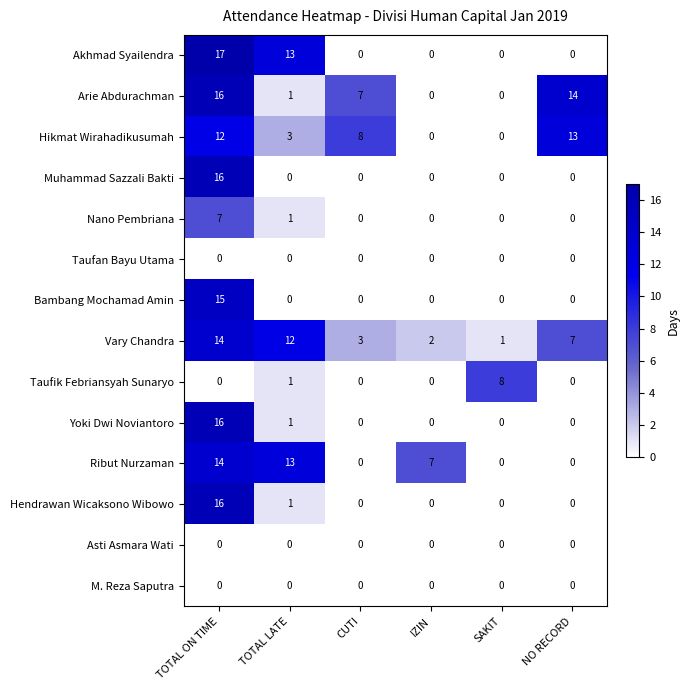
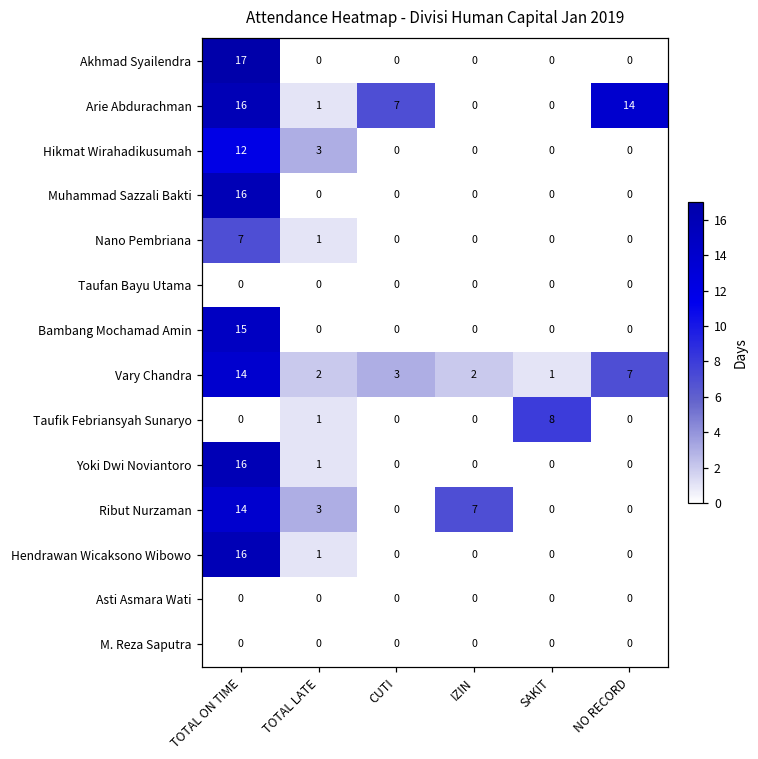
  {
    "Akhmad Syailendra": {
      "TOTAL ON TIME": 17,
-     "TOTAL LATE": 13,
+     "TOTAL LATE": 0,
      "CUTI": 0,
      "IZIN": 0,
      "SAKIT": 0,
      "NO RECORD": 0
    },
    "Arie Abdurachman": {
      "TOTAL ON TIME": 16,
      "TOTAL LATE": 1,
      "CUTI": 7,
      "IZIN": 0,
      "SAKIT": 0,
      "NO RECORD": 14
    },
    "Hikmat Wirahadikusumah": {
      "TOTAL ON TIME": 12,
      "TOTAL LATE": 3,
-     "CUTI": 8,
+     "CUTI": 0,
      "IZIN": 0,
      "SAKIT": 0,
-     "NO RECORD": 13
+     "NO RECORD": 0
    },
    "Muhammad Sazzali Bakti": {
      "TOTAL ON TIME": 16,
      "TOTAL LATE": 0,
      "CUTI": 0,
      "IZIN": 0,
      "SAKIT": 0,
      "NO RECORD": 0
    },
    "Nano Pembriana": {
      "TOTAL ON TIME": 7,
      "TOTAL LATE": 1,
      "CUTI": 0,
      "IZIN": 0,
      "SAKIT": 0,
      "NO RECORD": 0
    },
    "Taufan Bayu Utama": {
      "TOTAL ON TIME": 0,
      "TOTAL LATE": 0,
      "CUTI": 0,
      "IZIN": 0,
      "SAKIT": 0,
      "NO RECORD": 0
    },
    "Bambang Mochamad Amin": {
      "TOTAL ON TIME": 15,
      "TOTAL LATE": 0,
      "CUTI": 0,
      "IZIN": 0,
      "SAKIT": 0,
      "NO RECORD": 0
    },
    "Vary Chandra": {
      "TOTAL ON TIME": 14,
-     "TOTAL LATE": 12,
+     "TOTAL LATE": 2,
      "CUTI": 3,
      "IZIN": 2,
      "SAKIT": 1,
      "NO RECORD": 7
    },
    "Taufik Febriansyah Sunaryo": {
      "TOTAL ON TIME": 0,
      "TOTAL LATE": 1,
      "CUTI": 0,
      "IZIN": 0,
      "SAKIT": 8,
      "NO RECORD": 0
    },
    "Yoki Dwi Noviantoro": {
      "TOTAL ON TIME": 16,
      "TOTAL LATE": 1,
      "CUTI": 0,
      "IZIN": 0,
      "SAKIT": 0,
      "NO RECORD": 0
    },
    "Ribut Nurzaman": {
      "TOTAL ON TIME": 14,
-     "TOTAL LATE": 13,
+     "TOTAL LATE": 3,
      "CUTI": 0,
      "IZIN": 7,
      "SAKIT": 0,
      "NO RECORD": 0
    },
    "Hendrawan Wicaksono Wibowo": {
      "TOTAL ON TIME": 16,
      "TOTAL LATE": 1,
      "CUTI": 0,
      "IZIN": 0,
      "SAKIT": 0,
      "NO RECORD": 0
    },
    "Asti Asmara Wati": {
      "TOTAL ON TIME": 0,
      "TOTAL LATE": 0,
      "CUTI": 0,
      "IZIN": 0,
      "SAKIT": 0,
      "NO RECORD": 0
    },
    "M. Reza Saputra": {
      "TOTAL ON TIME": 0,
      "TOTAL LATE": 0,
      "CUTI": 0,
      "IZIN": 0,
      "SAKIT": 0,
      "NO RECORD": 0
    }
  }
